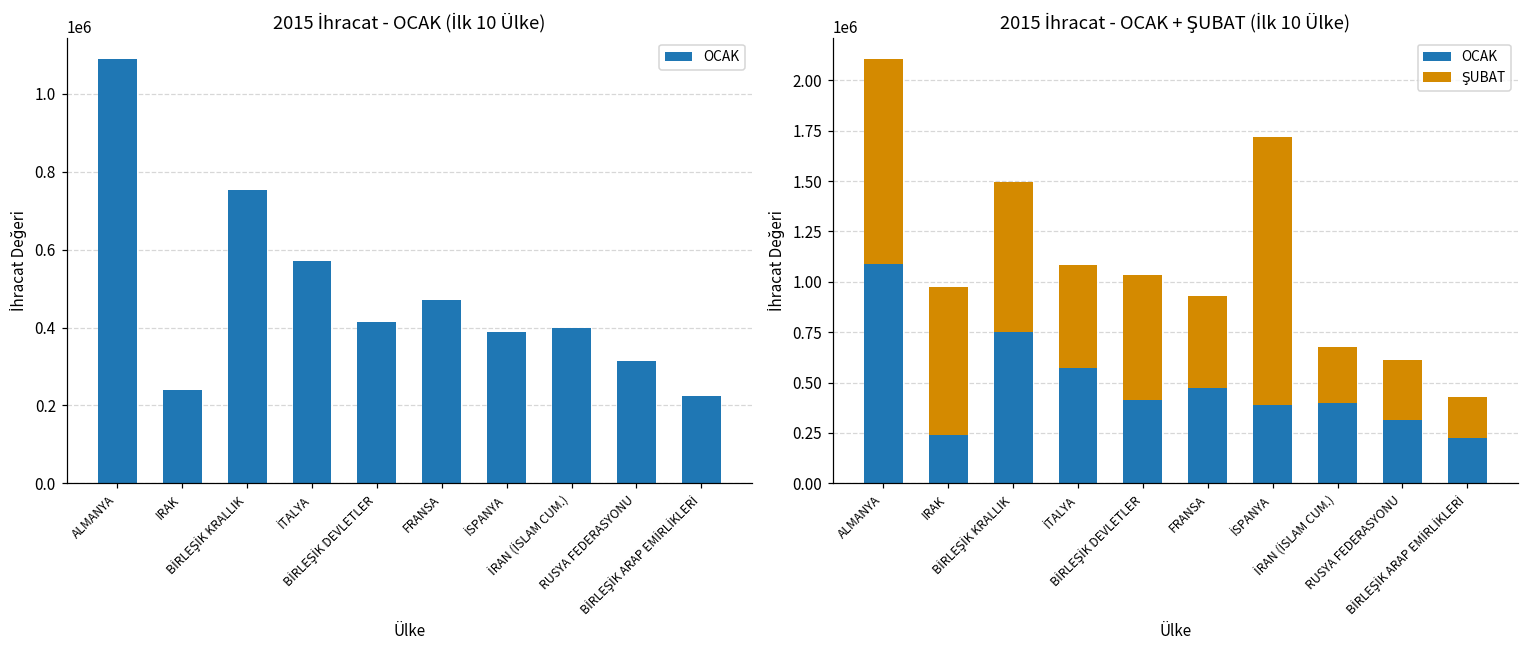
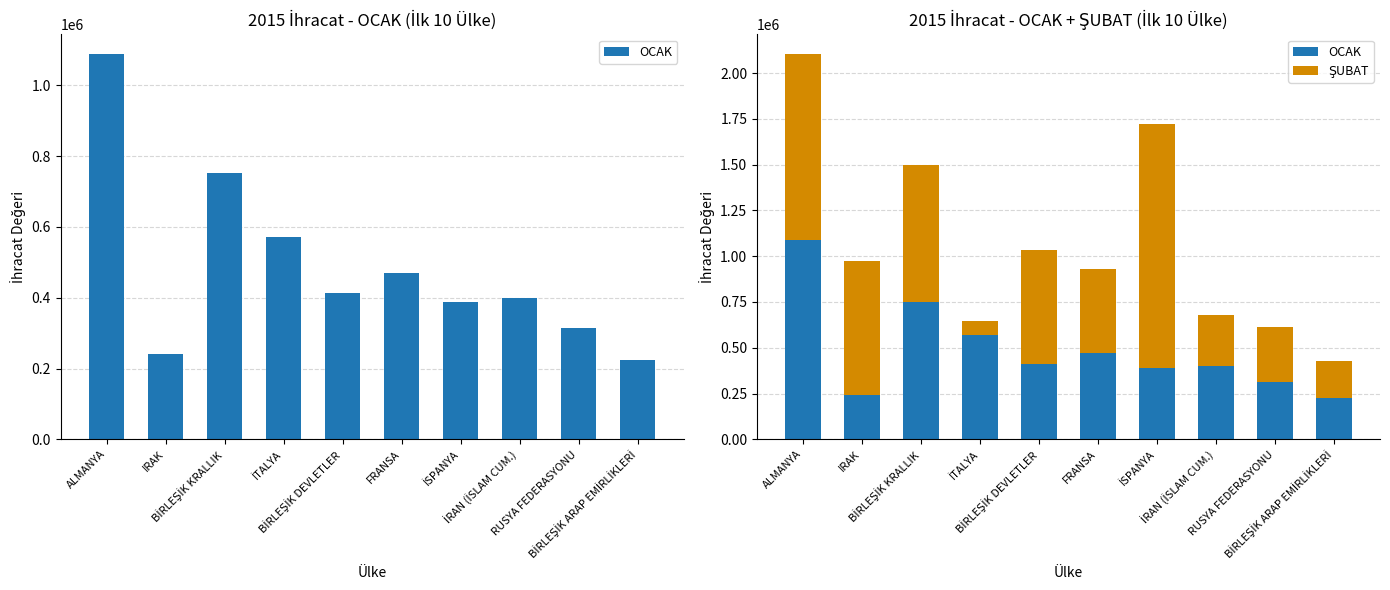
  {
    "2015 İhracat - OCAK (İlk 10 Ülke)": {
      "ALMANYA": 1090000,
      "IRAK": 240000,
      "BİRLEŞİK KRALLIK": 750000,
      "İTALYA": 570000,
      "BİRLEŞİK DEVLETLER": 410000,
      "FRANSA": 470000,
      "İSPANYA": 390000,
      "İRAN (İSLAM CUM.)": 400000,
      "RUSYA FEDERASYONU": 310000,
      "BİRLEŞİK ARAP EMİRLİKLERİ": 230000
    },
    "2015 İhracat - OCAK + ŞUBAT (İlk 10 Ülke)": {
      "OCAK": {
        "ALMANYA": 1090000,
        "IRAK": 240000,
        "BİRLEŞİK KRALLIK": 750000,
        "İTALYA": 570000,
        "BİRLEŞİK DEVLETLER": 410000,
        "FRANSA": 470000,
        "İSPANYA": 390000,
        "İRAN (İSLAM CUM.)": 400000,
        "RUSYA FEDERASYONU": 310000,
        "BİRLEŞİK ARAP EMİRLİKLERİ": 230000
      },
      "ŞUBAT": {
        "ALMANYA": 1020000,
        "IRAK": 730000,
        "BİRLEŞİK KRALLIK": 740000,
-       "İTALYA": 510000,
+       "İTALYA": 70000,
        "BİRLEŞİK DEVLETLER": 620000,
        "FRANSA": 460000,
        "İSPANYA": 1330000,
        "İRAN (İSLAM CUM.)": 280000,
        "RUSYA FEDERASYONU": 300000,
        "BİRLEŞİK ARAP EMİRLİKLERİ": 200000
      }
    }
  }
